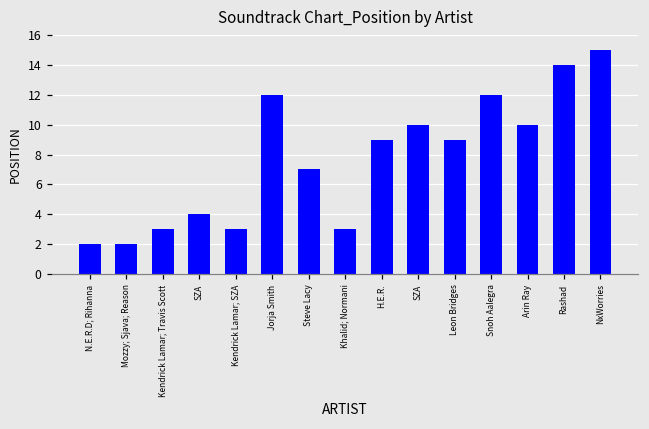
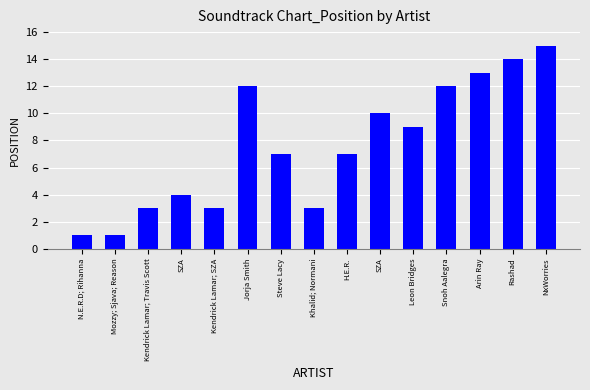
  {
-   "N.E.R.D; Rihanna": 2,
-   "Mozzy; Sjava; Reason": 2,
+   "N.E.R.D; Rihanna": 1,
+   "Mozzy; Sjava; Reason": 1,
    "Kendrick Lamar; Travis Scott": 3,
    "Kendrick Lamar; SZA": 3,
    "Jorja Smith": 12,
    "Steve Lacy": 7,
    "Khalid; Normani": 3,
-   "H.E.R.": 9,
+   "H.E.R.": 7,
    "Leon Bridges": 9,
    "Snoh Aalegra": 12,
-   "Arin Ray": 10,
+   "Arin Ray": 13,
    "Rashad": 14,
    "NxWorries": 15
  }
